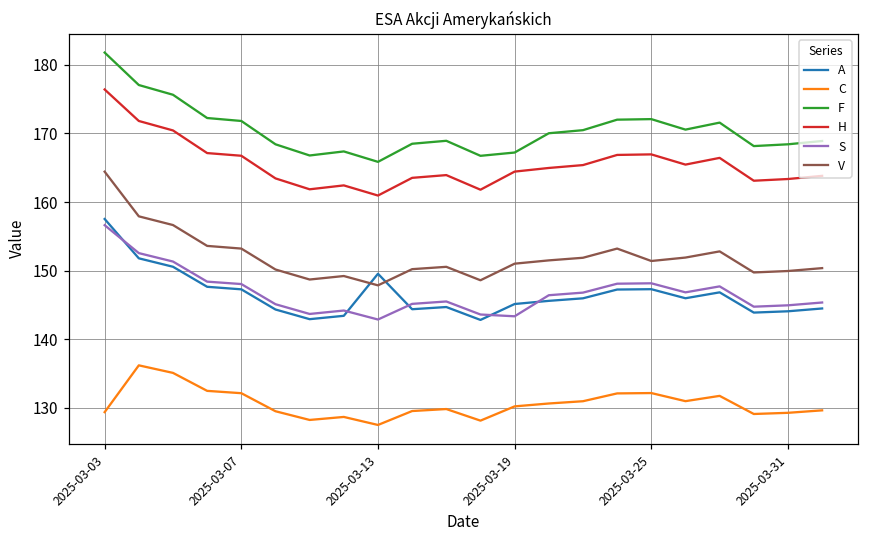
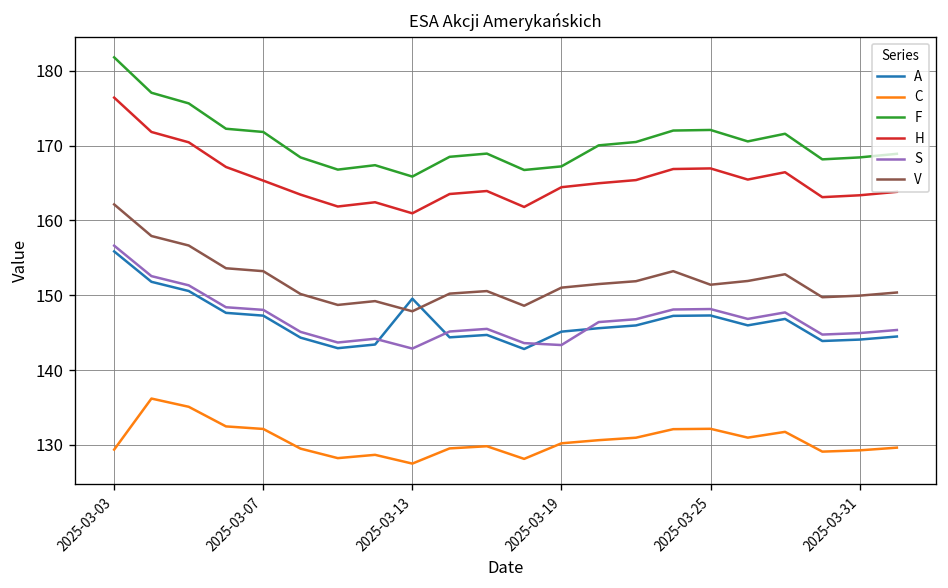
  {
    "A": {
-     "2025-03-03": 158,
+     "2025-03-03": 156,
      "2025-03-07": 147,
      "2025-03-13": 150,
      "2025-03-19": 145,
      "2025-03-25": 147,
      "2025-03-31": 144
    },
    "C": {
      "2025-03-03": 129,
      "2025-03-07": 132,
      "2025-03-13": 128,
      "2025-03-19": 130,
      "2025-03-25": 132,
      "2025-03-31": 129
    },
    "F": {
      "2025-03-03": 182,
      "2025-03-07": 172,
      "2025-03-13": 166,
      "2025-03-19": 167,
      "2025-03-25": 172,
      "2025-03-31": 168
    },
    "H": {
      "2025-03-03": 176,
-     "2025-03-07": 167,
+     "2025-03-07": 165,
      "2025-03-13": 161,
      "2025-03-19": 164,
      "2025-03-25": 167,
      "2025-03-31": 163
    },
    "S": {
      "2025-03-03": 157,
      "2025-03-07": 148,
      "2025-03-13": 143,
      "2025-03-19": 143,
      "2025-03-25": 148,
      "2025-03-31": 145
    },
    "V": {
-     "2025-03-03": 164,
+     "2025-03-03": 162,
      "2025-03-07": 153,
      "2025-03-13": 148,
      "2025-03-19": 151,
      "2025-03-25": 151,
      "2025-03-31": 150
    }
  }
